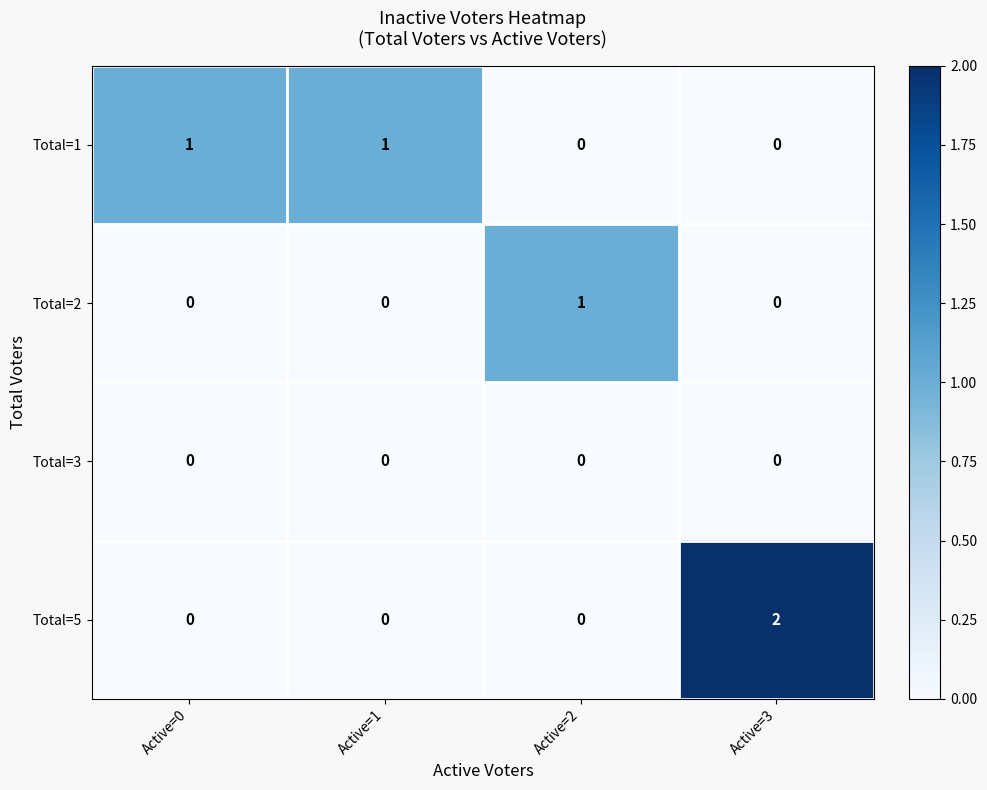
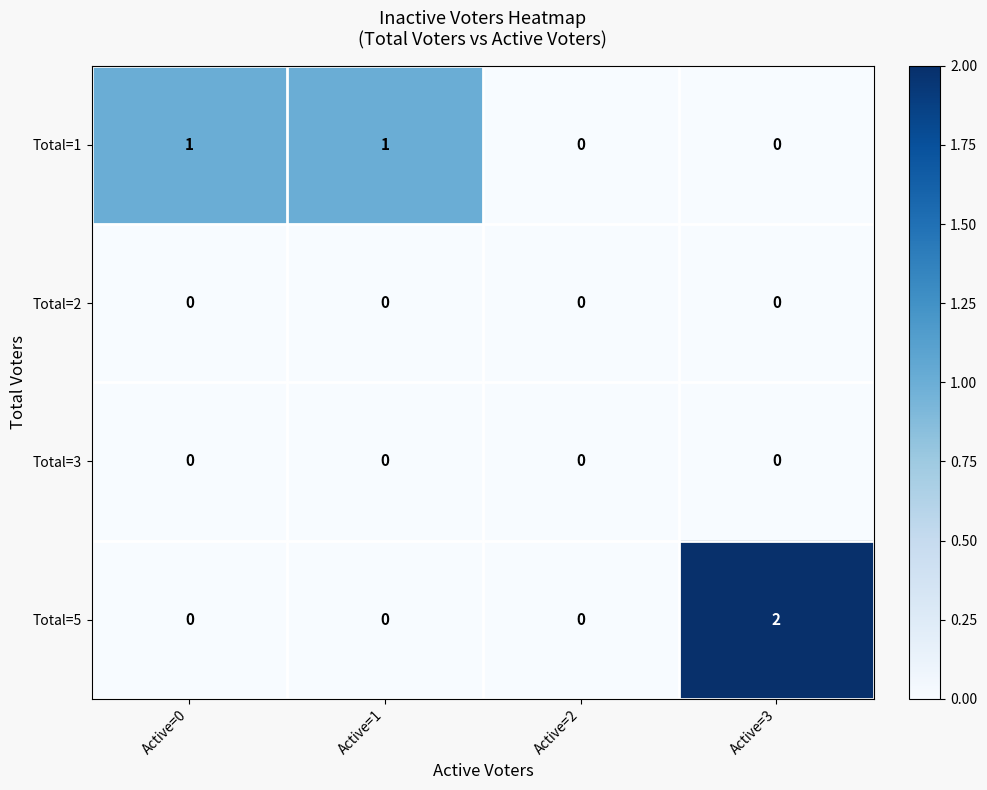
  {
    "Total=1": {
      "Active=0": 1,
      "Active=1": 1,
      "Active=2": 0,
      "Active=3": 0
    },
    "Total=2": {
      "Active=0": 0,
      "Active=1": 0,
-     "Active=2": 1,
+     "Active=2": 0,
      "Active=3": 0
    },
    "Total=3": {
      "Active=0": 0,
      "Active=1": 0,
      "Active=2": 0,
      "Active=3": 0
    },
    "Total=5": {
      "Active=0": 0,
      "Active=1": 0,
      "Active=2": 0,
      "Active=3": 2
    }
  }
